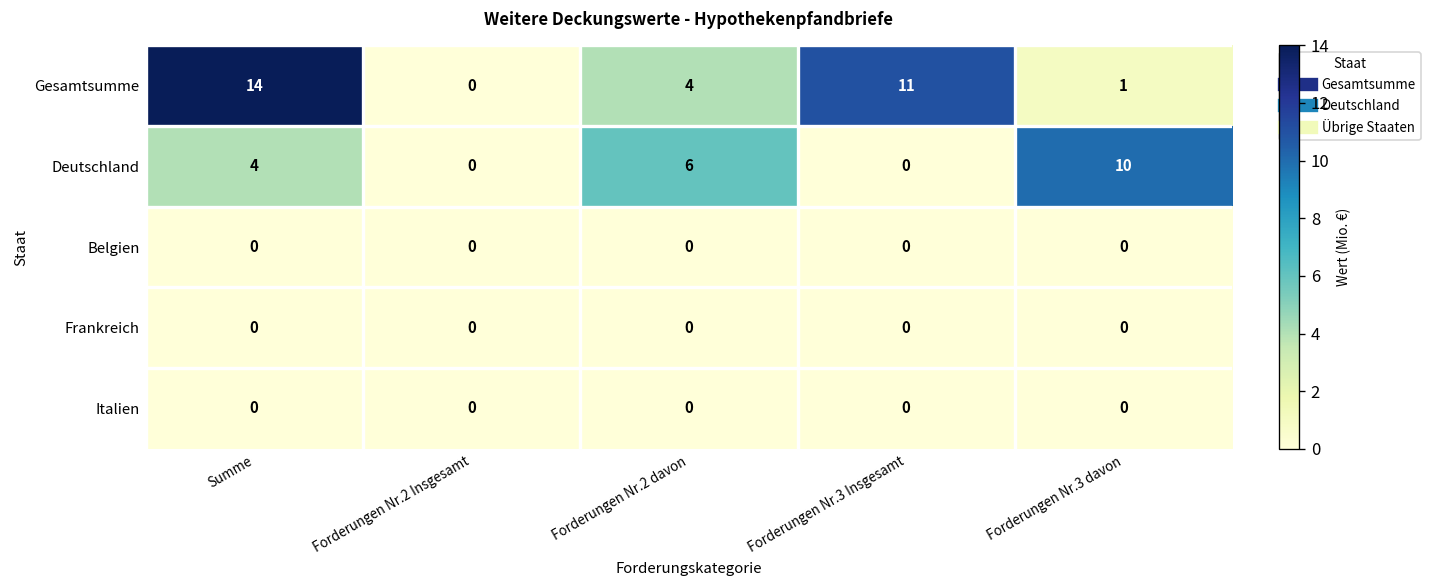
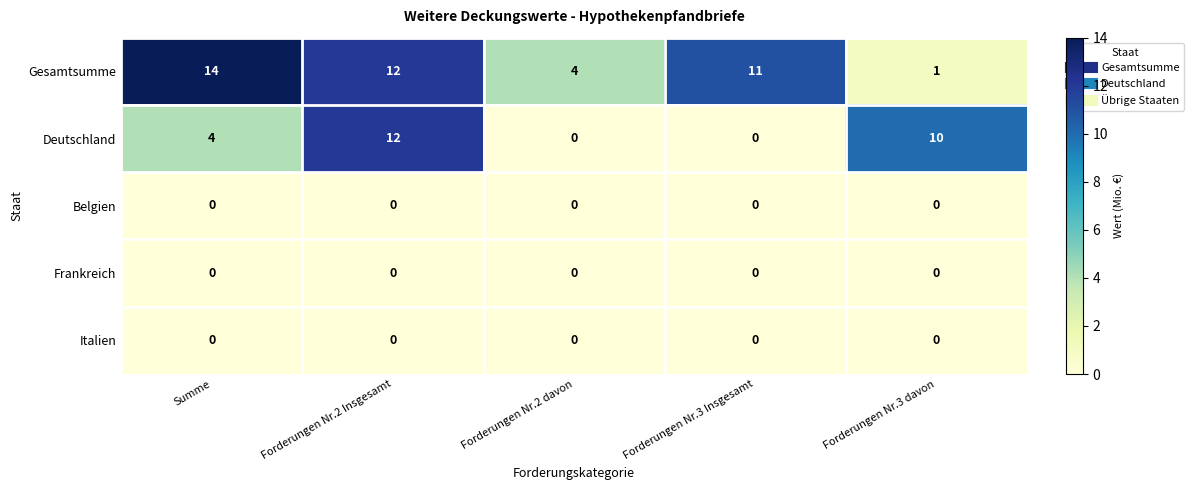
  {
    "Gesamtsumme": {
      "Summe": 14,
-     "Forderungen Nr.2 Insgesamt": 0,
+     "Forderungen Nr.2 Insgesamt": 12,
      "Forderungen Nr.2 davon": 4,
      "Forderungen Nr.3 Insgesamt": 11,
      "Forderungen Nr.3 davon": 1
    },
    "Deutschland": {
      "Summe": 4,
-     "Forderungen Nr.2 Insgesamt": 0,
-     "Forderungen Nr.2 davon": 6,
+     "Forderungen Nr.2 Insgesamt": 12,
+     "Forderungen Nr.2 davon": 0,
      "Forderungen Nr.3 Insgesamt": 0,
      "Forderungen Nr.3 davon": 10
    },
    "Belgien": {
      "Summe": 0,
      "Forderungen Nr.2 Insgesamt": 0,
      "Forderungen Nr.2 davon": 0,
      "Forderungen Nr.3 Insgesamt": 0,
      "Forderungen Nr.3 davon": 0
    },
    "Frankreich": {
      "Summe": 0,
      "Forderungen Nr.2 Insgesamt": 0,
      "Forderungen Nr.2 davon": 0,
      "Forderungen Nr.3 Insgesamt": 0,
      "Forderungen Nr.3 davon": 0
    },
    "Italien": {
      "Summe": 0,
      "Forderungen Nr.2 Insgesamt": 0,
      "Forderungen Nr.2 davon": 0,
      "Forderungen Nr.3 Insgesamt": 0,
      "Forderungen Nr.3 davon": 0
    }
  }
